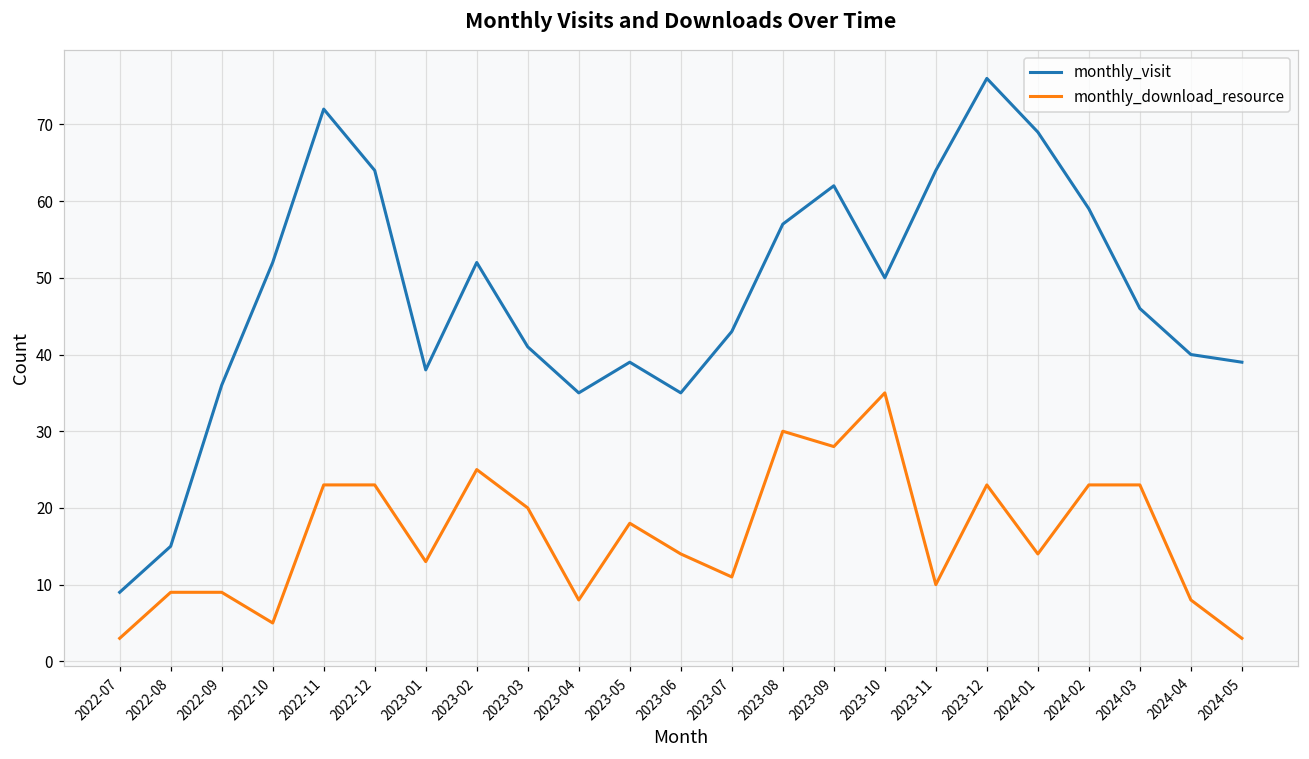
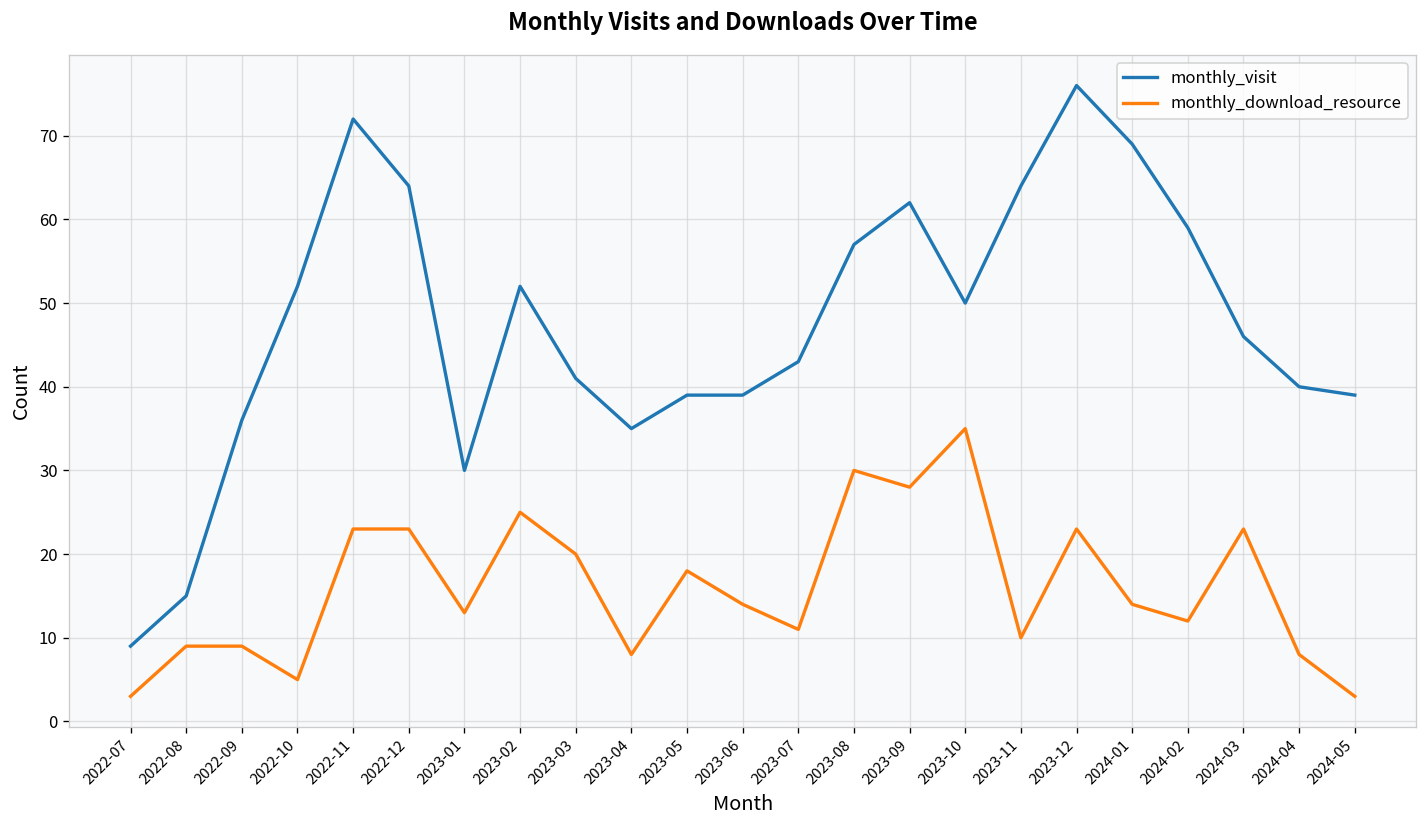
  {
    "monthly_visit": {
      "2022-07": 9,
      "2022-08": 15,
      "2022-09": 36,
      "2022-10": 52,
      "2022-11": 72,
      "2022-12": 64,
-     "2023-01": 38,
+     "2023-01": 30,
      "2023-02": 52,
      "2023-03": 41,
      "2023-04": 35,
      "2023-05": 39,
-     "2023-06": 35,
+     "2023-06": 39,
      "2023-07": 43,
      "2023-08": 57,
      "2023-09": 62,
      "2023-10": 50,
      "2023-11": 64,
      "2023-12": 76,
      "2024-01": 69,
      "2024-02": 59,
      "2024-03": 46,
      "2024-04": 40,
      "2024-05": 39
    },
    "monthly_download_resource": {
      "2022-07": 3,
      "2022-08": 9,
      "2022-09": 9,
      "2022-10": 5,
      "2022-11": 23,
      "2022-12": 23,
      "2023-01": 13,
      "2023-02": 25,
      "2023-03": 20,
      "2023-04": 8,
      "2023-05": 18,
      "2023-06": 14,
      "2023-07": 11,
      "2023-08": 30,
      "2023-09": 28,
      "2023-10": 35,
      "2023-11": 10,
      "2023-12": 23,
      "2024-01": 14,
-     "2024-02": 23,
+     "2024-02": 12,
      "2024-03": 23,
      "2024-04": 8,
      "2024-05": 3
    }
  }
